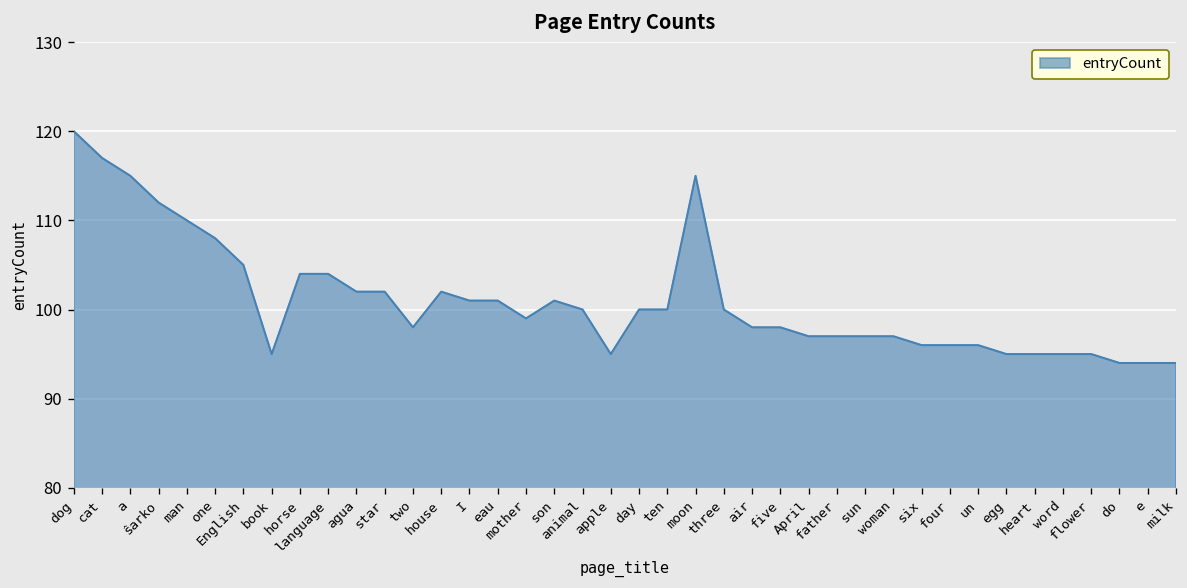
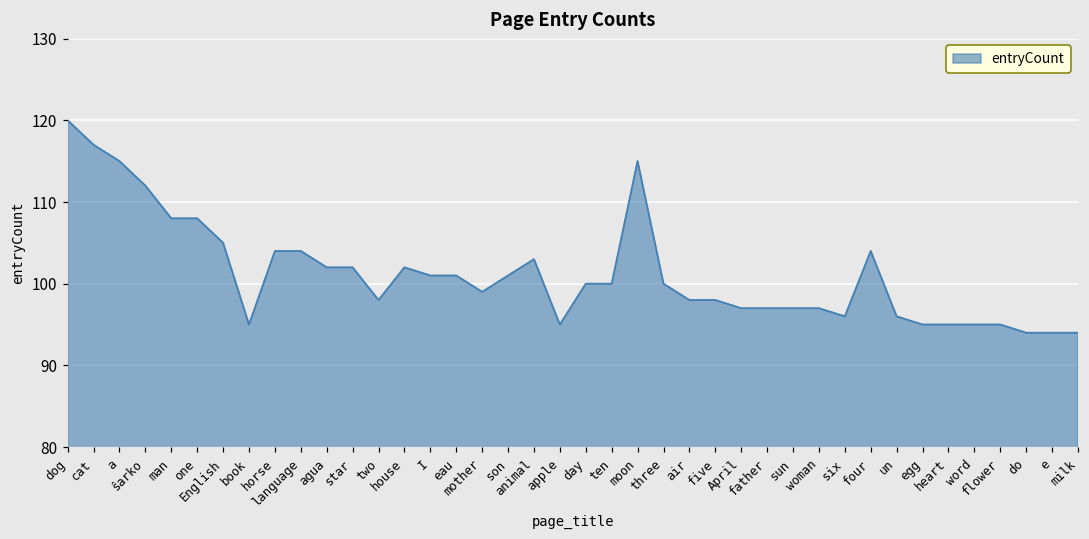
  {
    "dog": 120,
    "cat": 117,
    "a": 115,
    "ŝarko": 112,
-   "man": 110,
+   "man": 108,
    "one": 108,
    "English": 105,
    "book": 95,
    "horse": 104,
    "language": 104,
    "agua": 102,
    "star": 102,
    "two": 98,
    "house": 102,
    "I": 101,
    "eau": 101,
    "mother": 99,
    "son": 101,
-   "animal": 100,
+   "animal": 103,
    "apple": 95,
    "day": 100,
    "ten": 100,
    "moon": 115,
    "three": 100,
    "air": 98,
    "five": 98,
    "April": 97,
    "father": 97,
    "sun": 97,
    "woman": 97,
    "six": 96,
-   "four": 96,
+   "four": 104,
    "un": 96,
    "egg": 95,
    "heart": 95,
    "word": 95,
    "flower": 95,
    "do": 94,
    "e": 94,
    "milk": 94
  }
